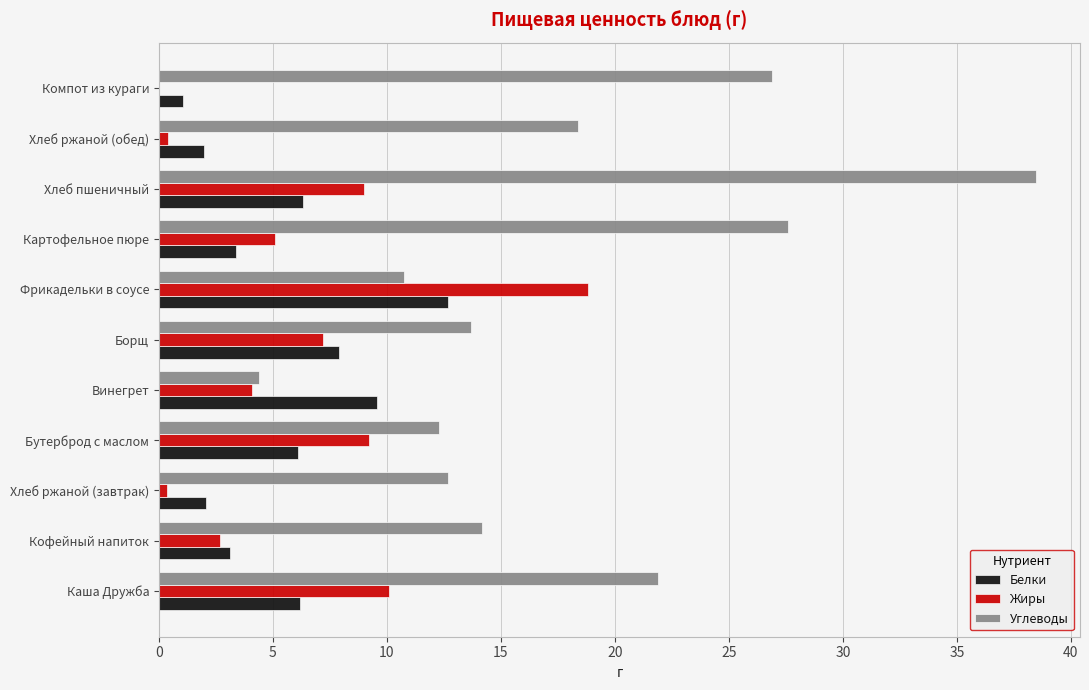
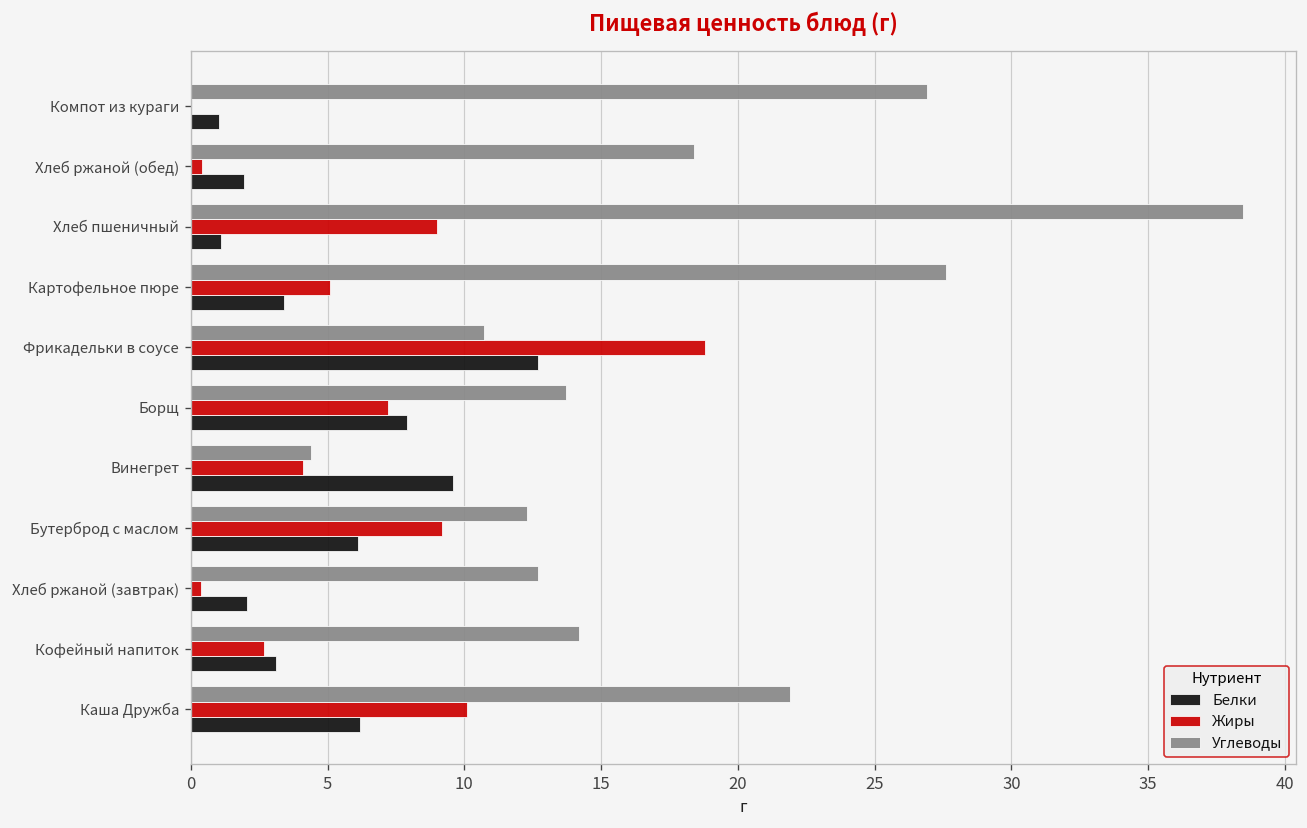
  {
    "Белки": {
      "Компот из кураги": 1.0,
      "Хлеб ржаной (обед)": 2.0,
-     "Хлеб пшеничный": 6.3,
+     "Хлеб пшеничный": 1.1,
      "Картофельное пюре": 3.4,
      "Фрикадельки в соусе": 12.7,
      "Борщ": 7.9,
      "Винегрет": 9.6,
      "Бутерброд с маслом": 6.1,
      "Хлеб ржаной (завтрак)": 2.1,
      "Кофейный напиток": 3.1,
      "Каша Дружба": 6.2
    },
    "Жиры": {
      "Компот из кураги": 0.0,
      "Хлеб ржаной (обед)": 0.4,
      "Хлеб пшеничный": 9.0,
      "Картофельное пюре": 5.1,
      "Фрикадельки в соусе": 18.8,
      "Борщ": 7.2,
      "Винегрет": 4.1,
      "Бутерброд с маслом": 9.2,
      "Хлеб ржаной (завтрак)": 0.4,
      "Кофейный напиток": 2.7,
      "Каша Дружба": 10.1
    },
    "Углеводы": {
      "Компот из кураги": 26.9,
      "Хлеб ржаной (обед)": 18.4,
      "Хлеб пшеничный": 38.5,
      "Картофельное пюре": 27.6,
      "Фрикадельки в соусе": 10.7,
      "Борщ": 13.7,
      "Винегрет": 4.4,
      "Бутерброд с маслом": 12.3,
      "Хлеб ржаной (завтрак)": 12.7,
      "Кофейный напиток": 14.2,
      "Каша Дружба": 21.9
    }
  }
